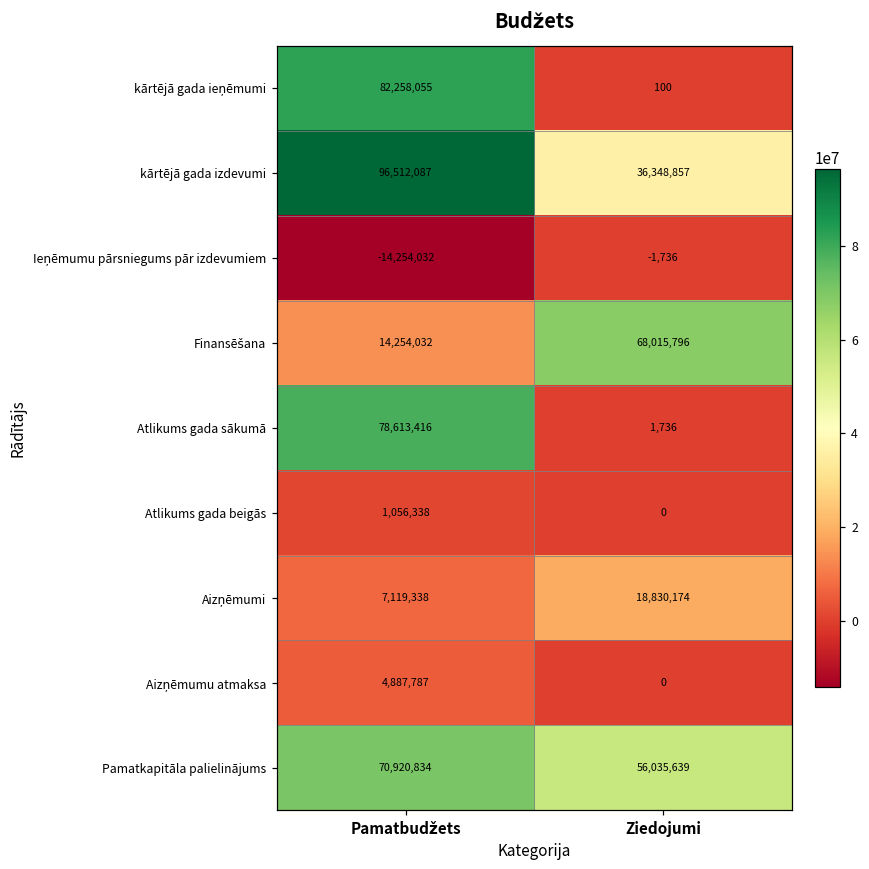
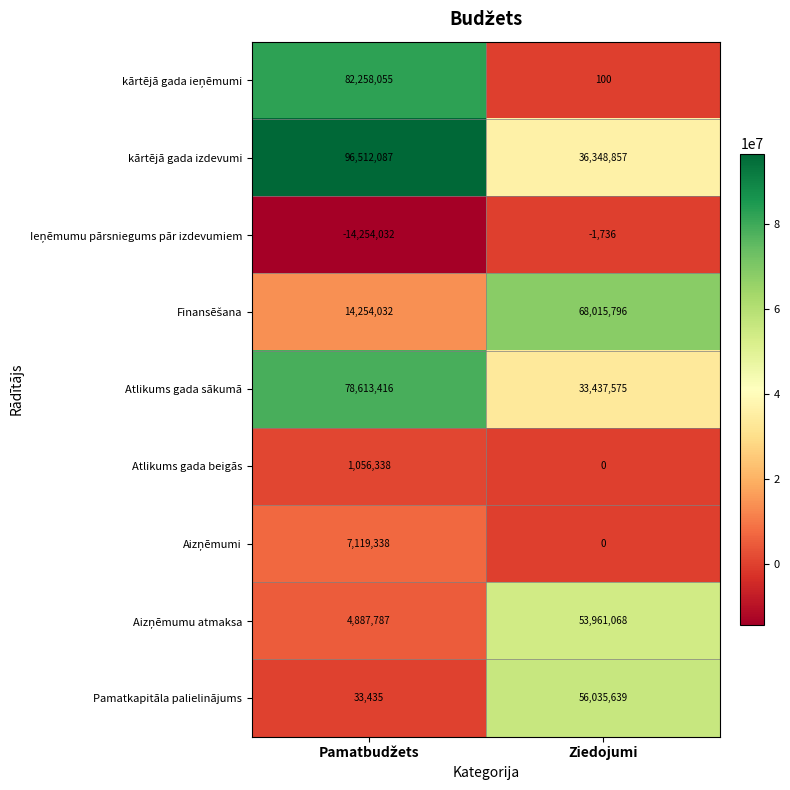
  {
    "kārtējā gada ieņēmumi": {
      "Pamatbudžets": "82,258,055",
      "Ziedojumi": "100"
    },
    "kārtējā gada izdevumi": {
      "Pamatbudžets": "96,512,087",
      "Ziedojumi": "36,348,857"
    },
    "Ieņēmumu pārsniegums pār izdevumiem": {
      "Pamatbudžets": "-14,254,032",
      "Ziedojumi": "-1,736"
    },
    "Finansēšana": {
      "Pamatbudžets": "14,254,032",
      "Ziedojumi": "68,015,796"
    },
    "Atlikums gada sākumā": {
      "Pamatbudžets": "78,613,416",
-     "Ziedojumi": "1,736"
+     "Ziedojumi": "33,437,575"
    },
    "Atlikums gada beigās": {
      "Pamatbudžets": "1,056,338",
      "Ziedojumi": "0"
    },
    "Aizņēmumi": {
      "Pamatbudžets": "7,119,338",
-     "Ziedojumi": "18,830,174"
+     "Ziedojumi": "0"
    },
    "Aizņēmumu atmaksa": {
      "Pamatbudžets": "4,887,787",
-     "Ziedojumi": "0"
+     "Ziedojumi": "53,961,068"
    },
    "Pamatkapitāla palielinājums": {
-     "Pamatbudžets": "70,920,834",
+     "Pamatbudžets": "33,435",
      "Ziedojumi": "56,035,639"
    }
  }
